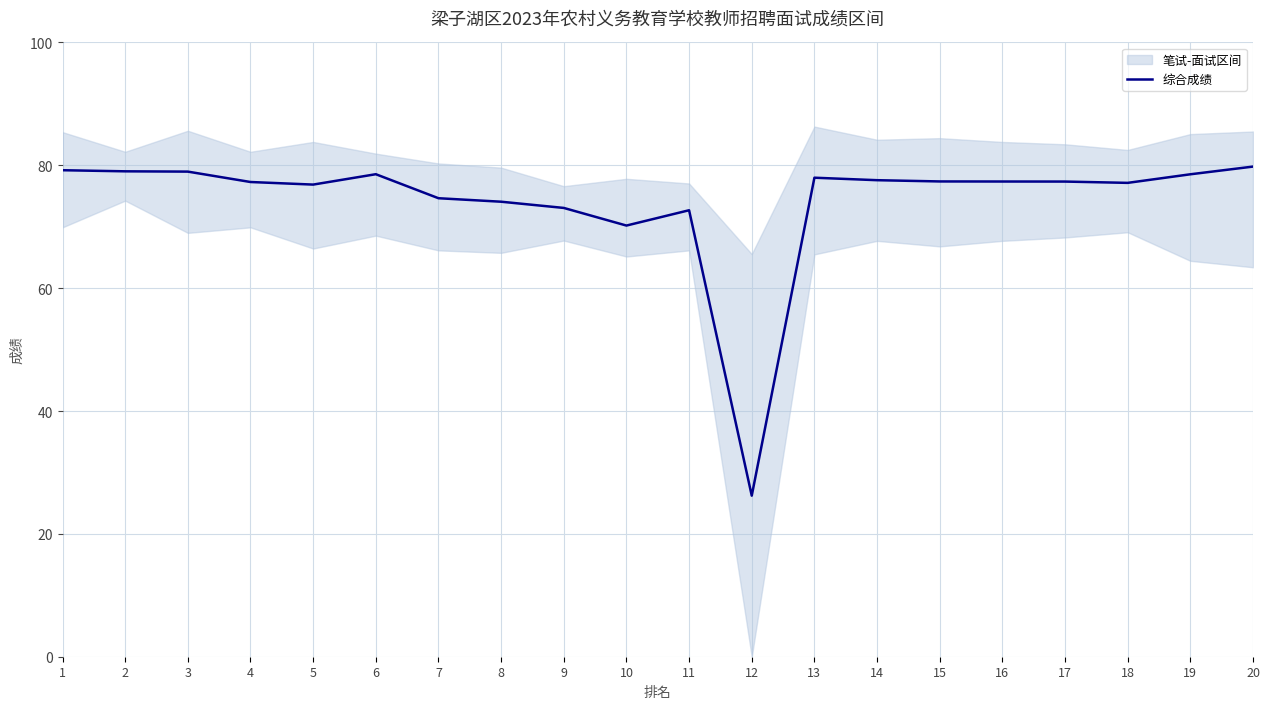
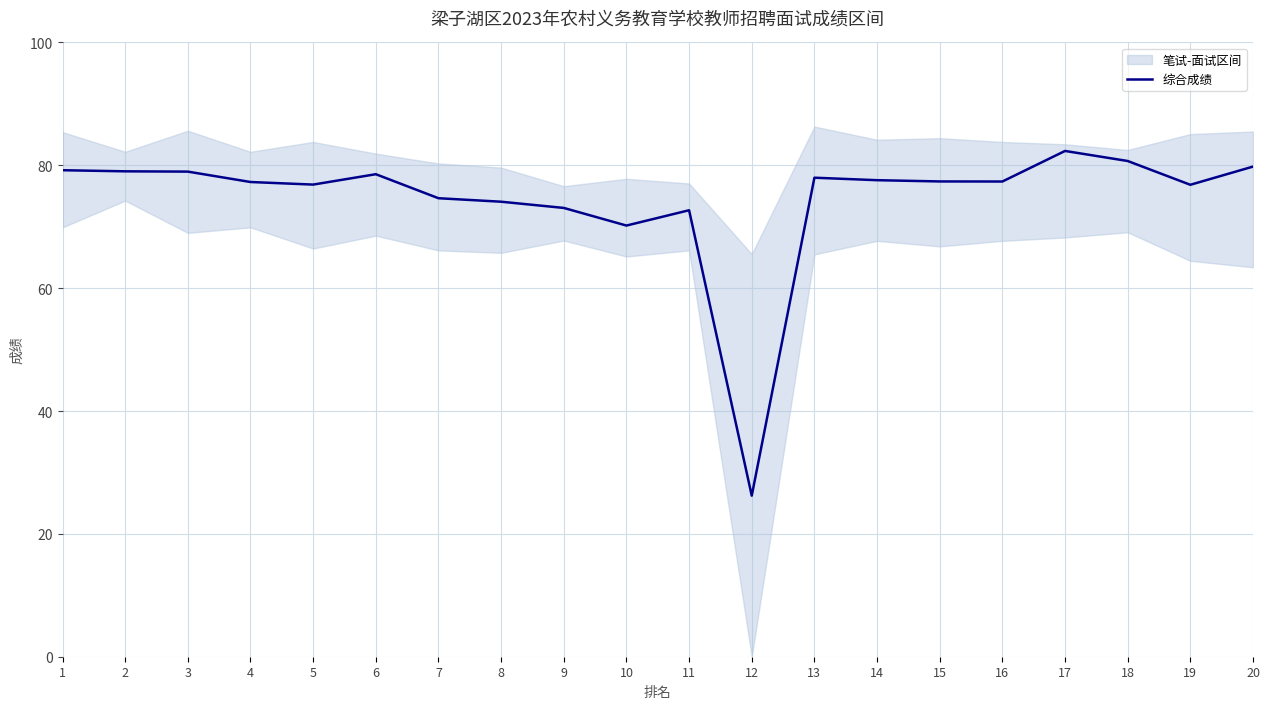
  {
    "综合成绩": {
      "1": 79,
      "2": 79,
      "3": 79,
      "4": 77,
      "5": 77,
      "6": 79,
      "7": 75,
      "8": 74,
      "9": 73,
      "10": 70,
      "11": 73,
      "12": 26,
      "13": 78,
      "14": 78,
      "15": 77,
      "16": 77,
-     "17": 77,
-     "18": 77,
-     "19": 79,
+     "17": 82,
+     "18": 81,
+     "19": 77,
      "20": 80
    }
  }
